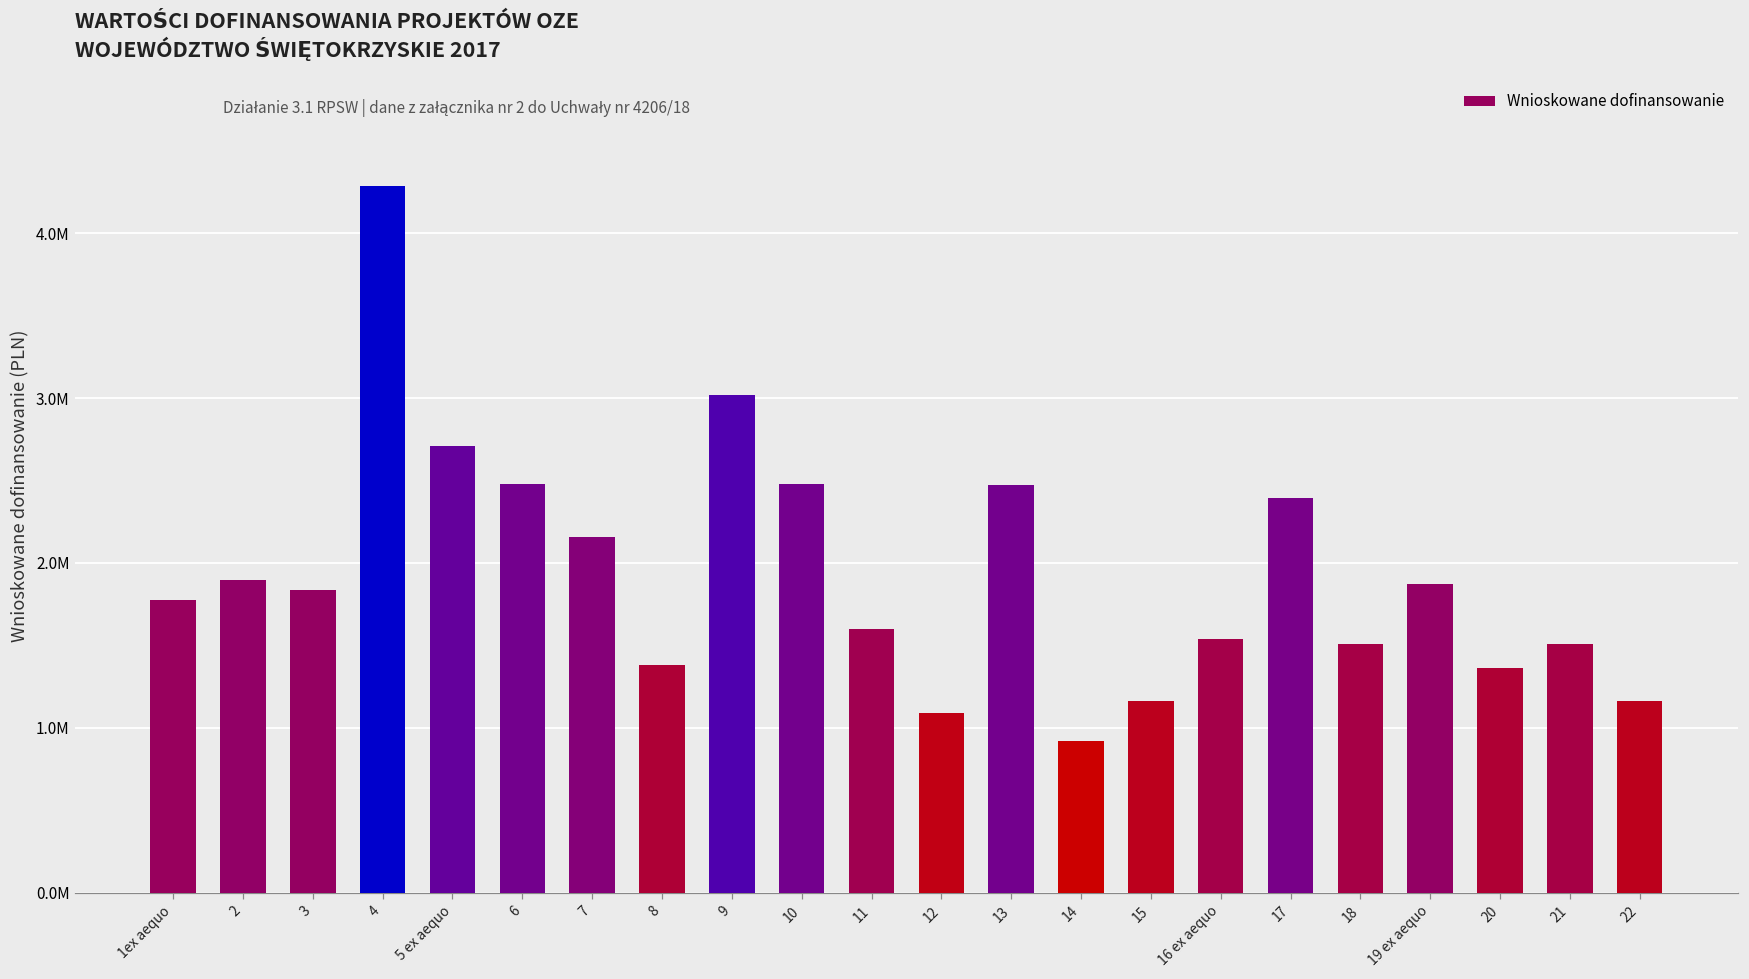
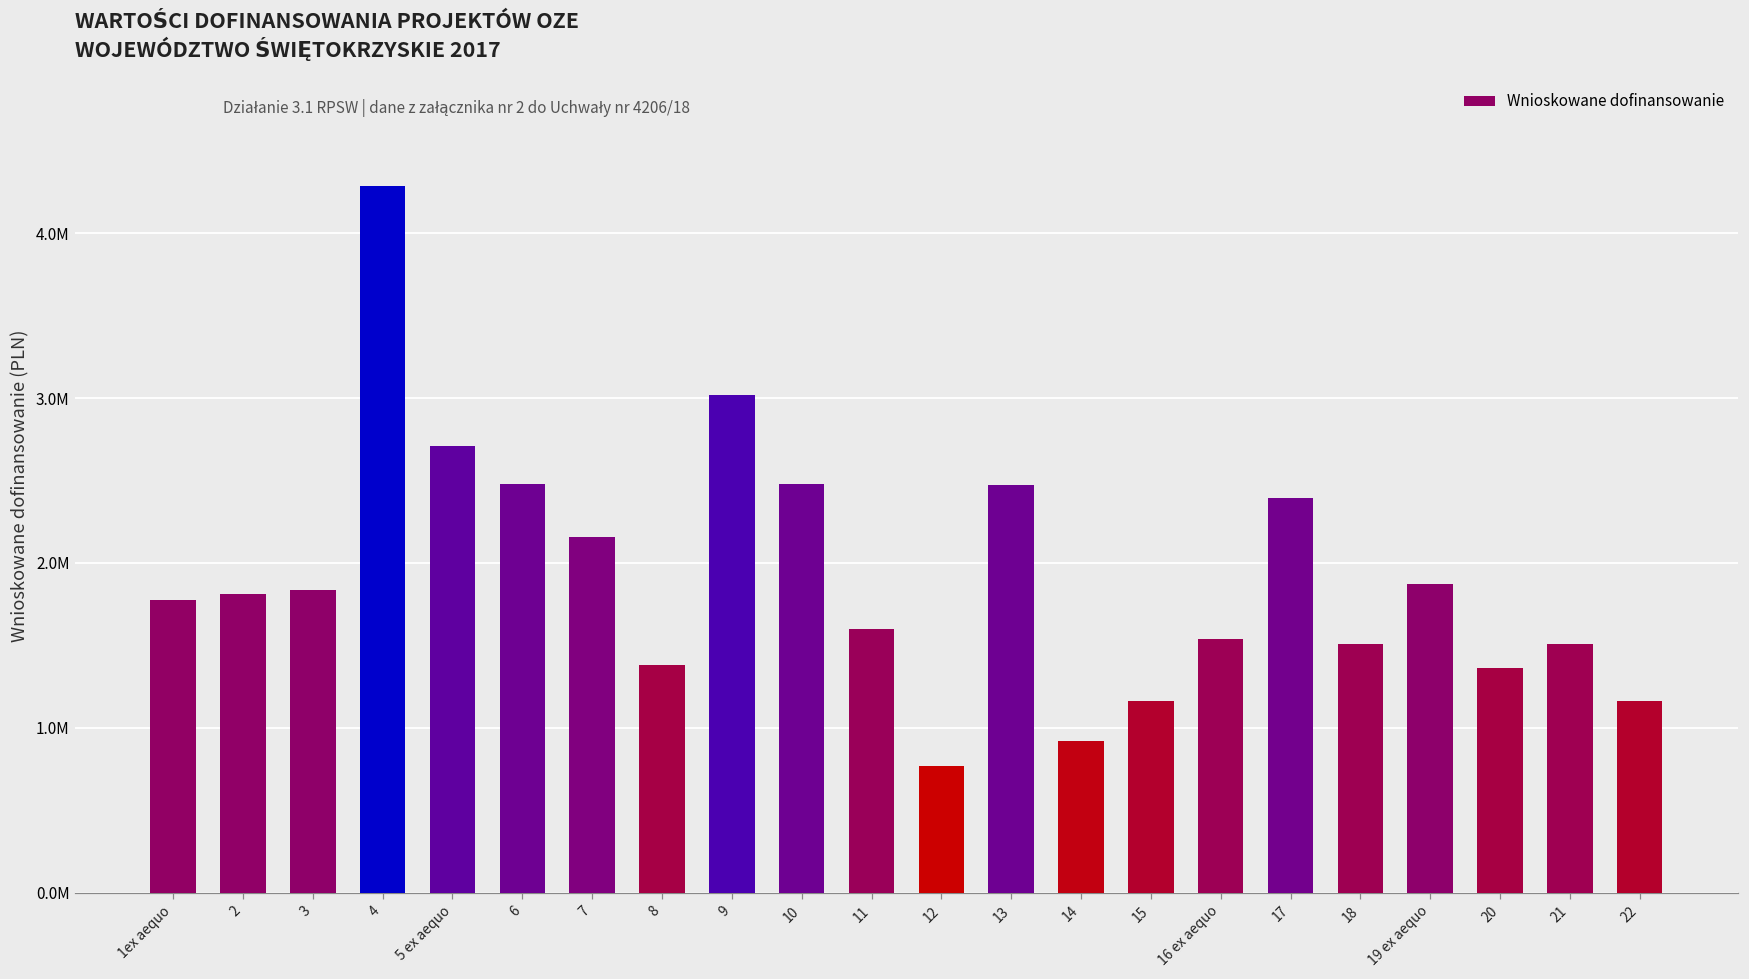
  {
    "1ex aequo": 1770000,
-   "2": 1900000,
+   "2": 1810000,
    "3": 1840000,
    "4": 4290000,
    "5 ex aequo": 2710000,
    "6": 2480000,
    "7": 2160000,
    "8": 1380000,
    "9": 3020000,
    "10": 2480000,
    "11": 1600000,
-   "12": 1090000,
+   "12": 770000,
    "13": 2470000,
    "14": 920000,
    "15": 1160000,
    "16 ex aequo": 1540000,
    "17": 2390000,
    "18": 1510000,
    "19 ex aequo": 1870000,
    "20": 1360000,
    "21": 1510000,
    "22": 1160000
  }
